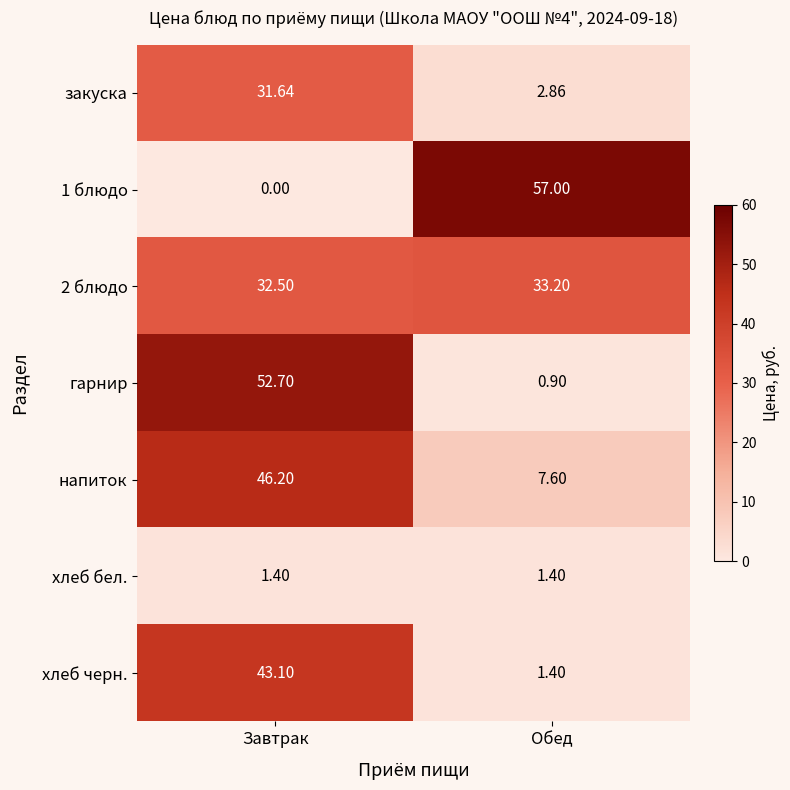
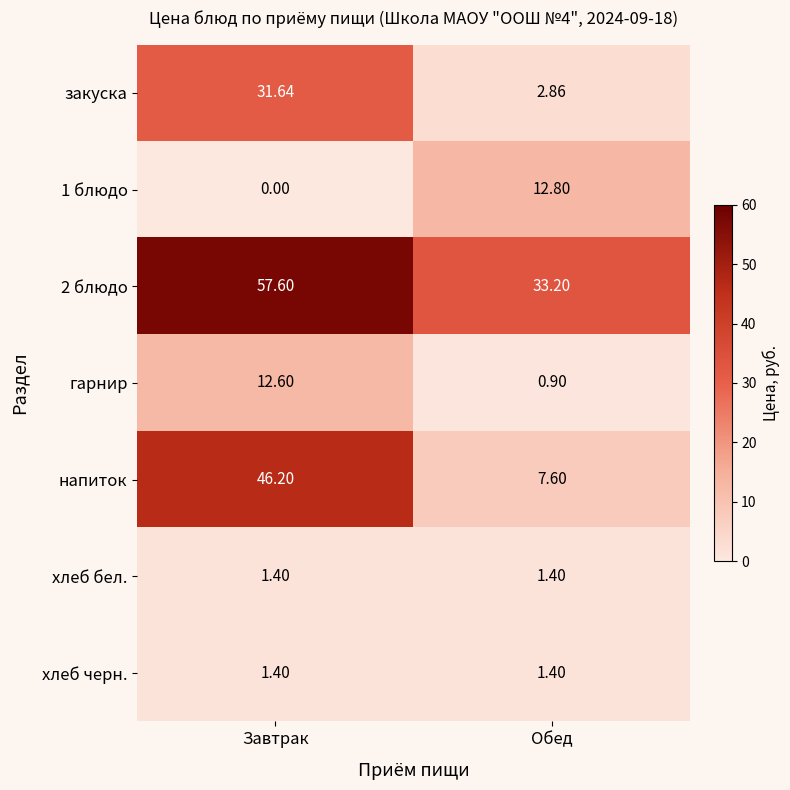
  {
    "закуска": {
      "Завтрак": 31.64,
      "Обед": 2.86
    },
    "1 блюдо": {
      "Завтрак": 0.00,
-     "Обед": 57.00
+     "Обед": 12.80
    },
    "2 блюдо": {
-     "Завтрак": 32.50,
+     "Завтрак": 57.60,
      "Обед": 33.20
    },
    "гарнир": {
-     "Завтрак": 52.70,
+     "Завтрак": 12.60,
      "Обед": 0.90
    },
    "напиток": {
      "Завтрак": 46.20,
      "Обед": 7.60
    },
    "хлеб бел.": {
      "Завтрак": 1.40,
      "Обед": 1.40
    },
    "хлеб черн.": {
-     "Завтрак": 43.10,
+     "Завтрак": 1.40,
      "Обед": 1.40
    }
  }
